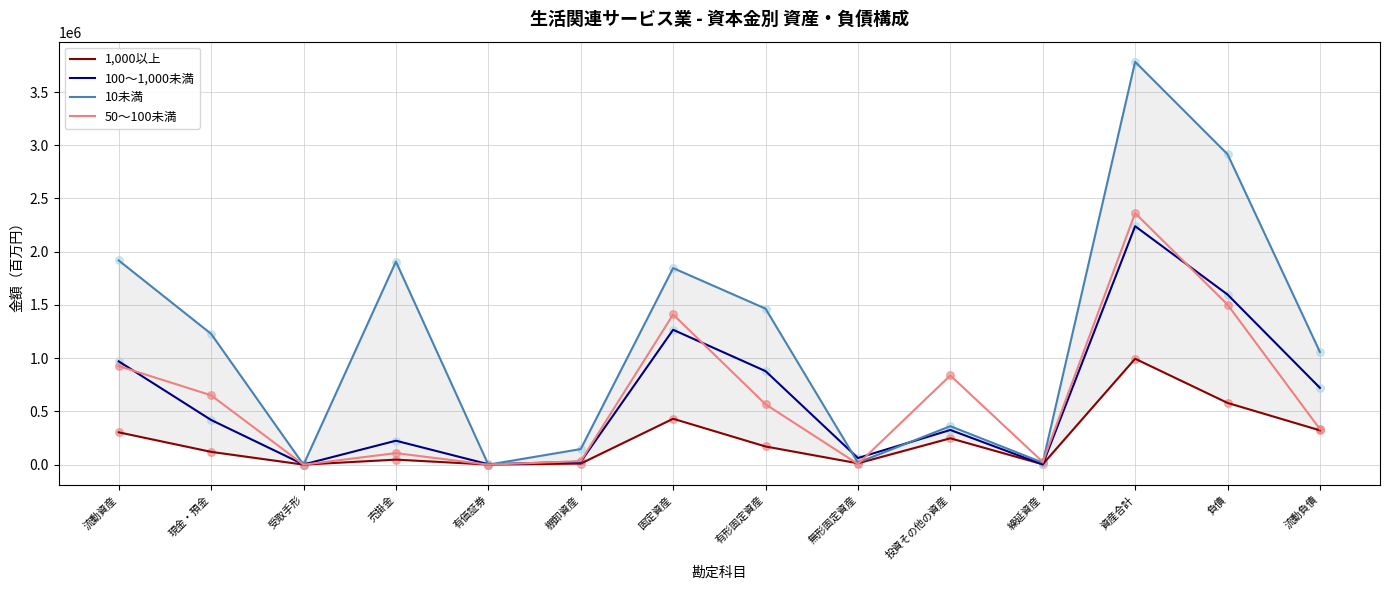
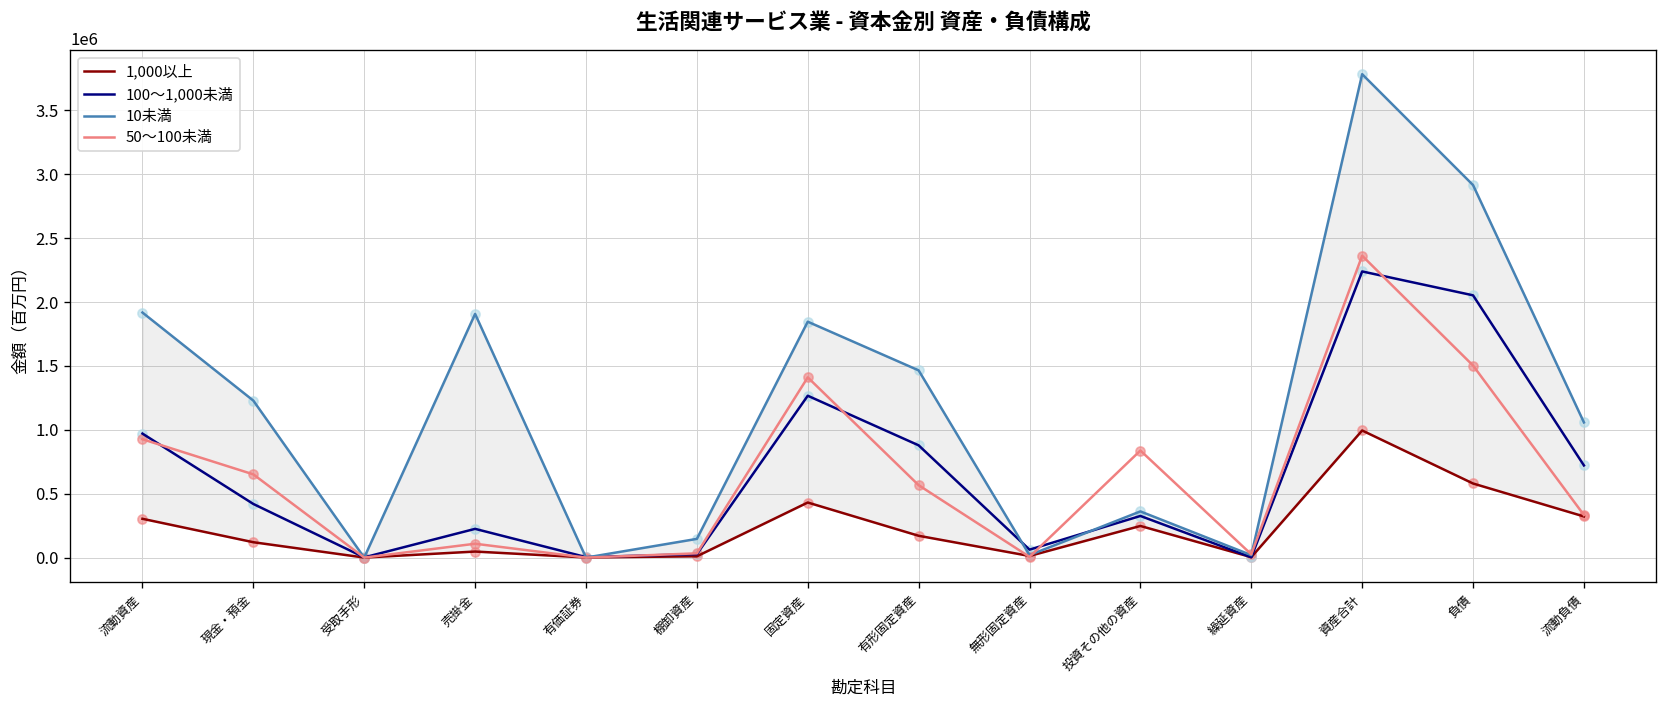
  {
    "1,000以上": {
      "流動資産": 300000,
      "現金・預金": 120000,
      "売掛金": 50000,
      "固定資産": 430000,
      "有形固定資産": 170000,
      "投資その他の資産": 250000,
      "資産合計": 990000,
      "負債": 580000
    },
    "100～1,000未満": {
      "流動資産": 970000,
      "現金・預金": 420000,
      "売掛金": 220000,
      "固定資産": 1270000,
      "有形固定資産": 880000,
      "無形固定資産": 60000,
      "投資その他の資産": 330000,
      "資産合計": 2240000,
-     "負債": 1600000,
+     "負債": 2050000,
      "流動負債": 720000
    },
    "10未満": {
      "流動資産": 1920000,
      "現金・預金": 1230000,
      "売掛金": 1910000,
      "棚卸資産": 150000,
      "固定資産": 1850000,
      "有形固定資産": 1470000,
      "投資その他の資産": 360000,
      "資産合計": 3780000,
      "負債": 2920000,
      "流動負債": 1060000
    },
    "50～100未満": {
      "流動資産": 930000,
      "現金・預金": 650000,
      "売掛金": 110000,
      "固定資産": 1410000,
      "有形固定資産": 570000,
      "投資その他の資産": 840000,
      "資産合計": 2360000,
      "負債": 1500000
    }
  }
